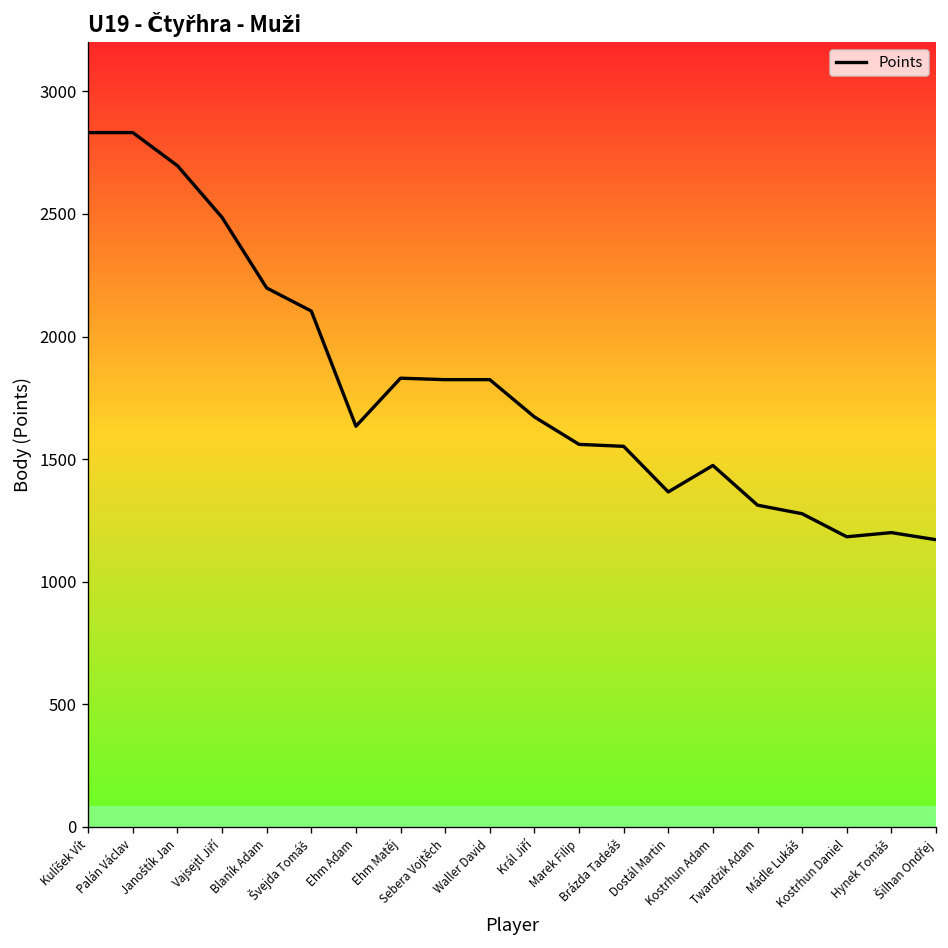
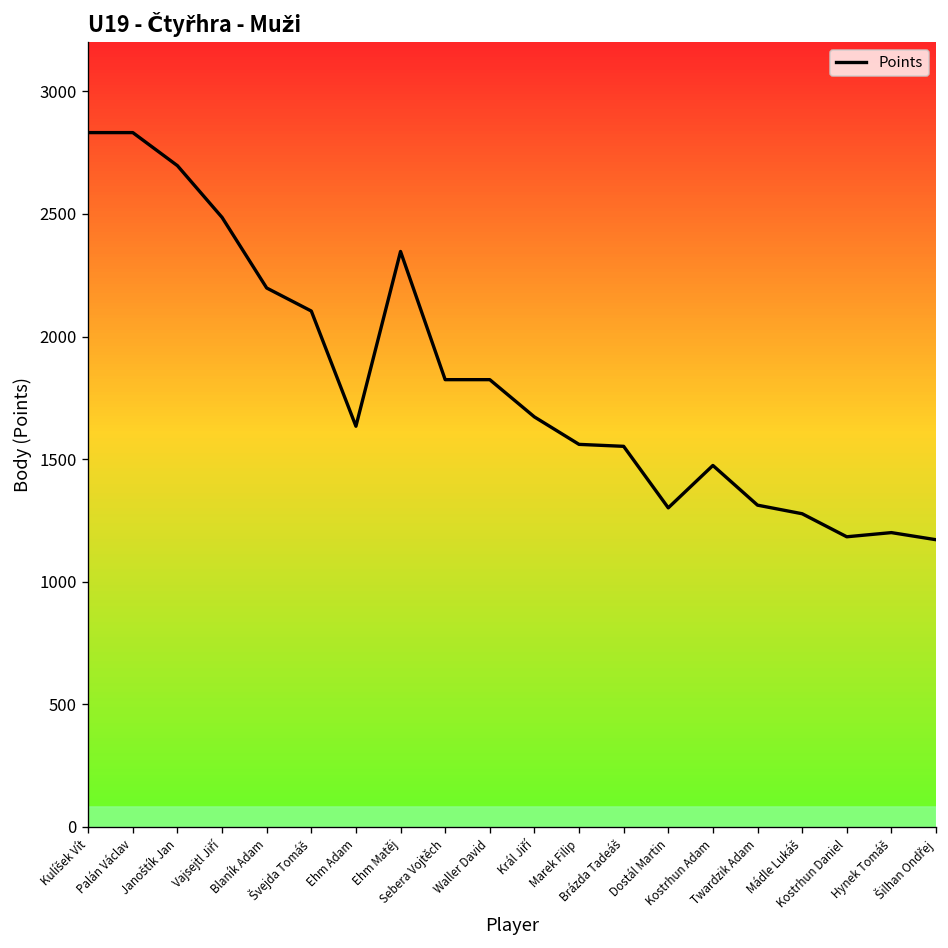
  {
    "Kulíšek Vít": 2830,
    "Palán Václav": 2830,
    "Janoštík Jan": 2700,
    "Vajsejtl Jiří": 2490,
    "Blaník Adam": 2200,
    "Švejda Tomáš": 2100,
    "Ehm Adam": 1630,
-   "Ehm Matěj": 1830,
+   "Ehm Matěj": 2350,
    "Sebera Vojtěch": 1820,
    "Waller David": 1820,
    "Král Jiří": 1670,
    "Marek Filip": 1560,
    "Brázda Tadeáš": 1550,
-   "Dostál Martin": 1370,
+   "Dostál Martin": 1300,
    "Kostrhun Adam": 1470,
    "Twardzik Adam": 1310,
    "Mádle Lukáš": 1280,
    "Kostrhun Daniel": 1180,
    "Hynek Tomáš": 1200,
    "Šilhan Ondřej": 1170
  }
